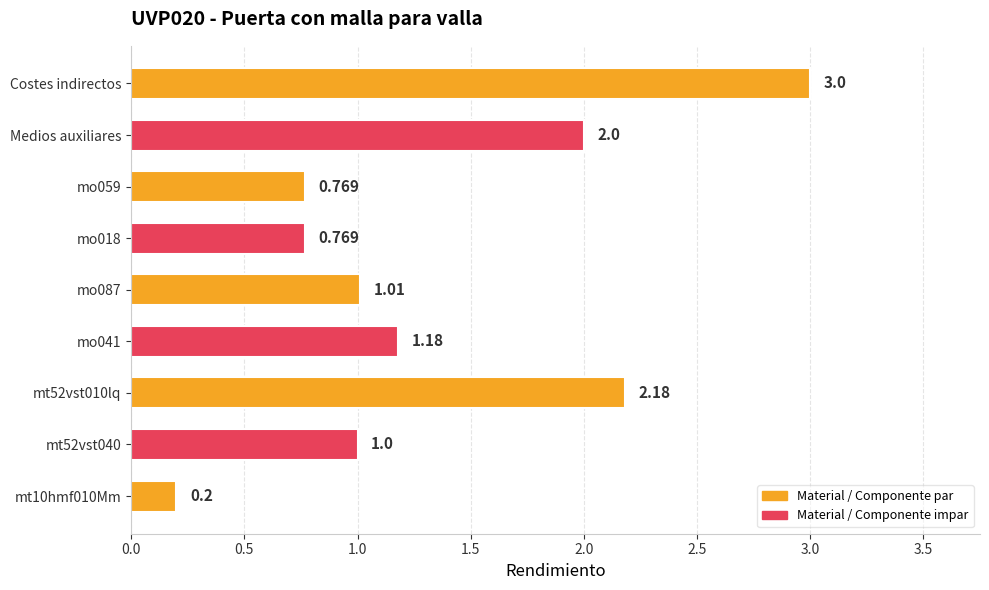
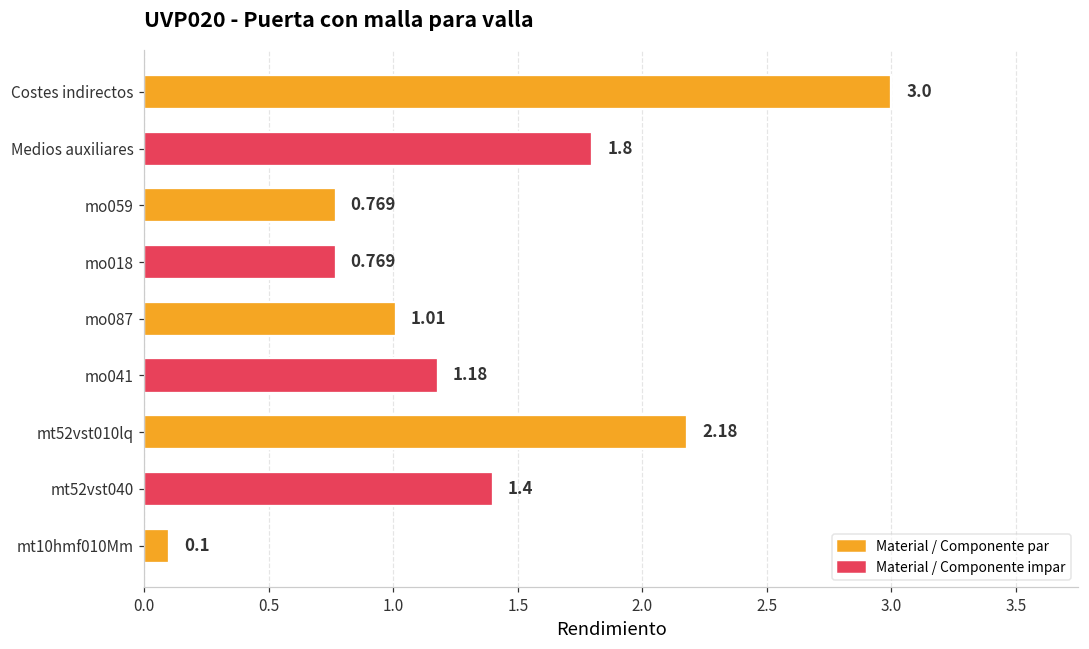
  {
    "Costes indirectos": 3.0,
-   "Medios auxiliares": 2.0,
+   "Medios auxiliares": 1.8,
    "mo059": 0.769,
    "mo018": 0.769,
    "mo087": 1.01,
    "mo041": 1.18,
    "mt52vst010lq": 2.18,
-   "mt52vst040": 1.0,
-   "mt10hmf010Mm": 0.2
+   "mt52vst040": 1.4,
+   "mt10hmf010Mm": 0.1
  }
